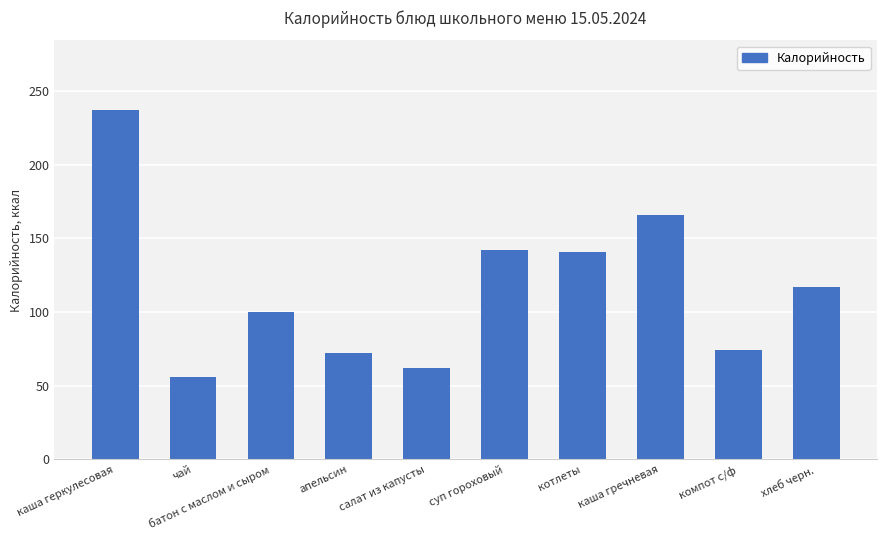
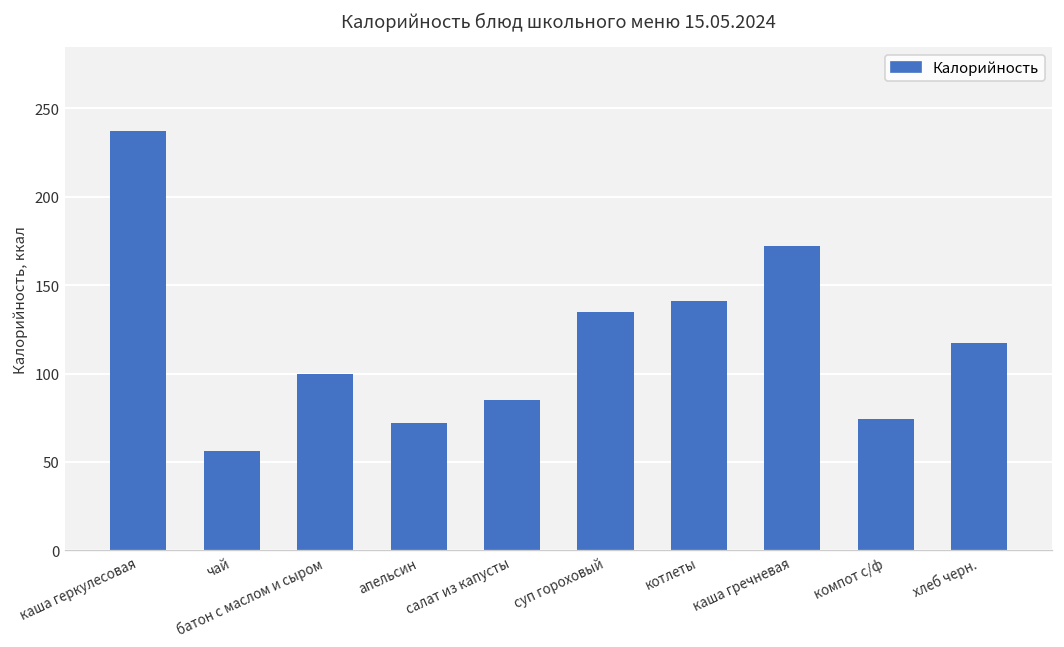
  {
    "каша геркулесовая": 237,
    "чай": 56,
    "батон с маслом и сыром": 100,
    "апельсин": 72,
-   "салат из капусты": 62,
-   "суп гороховый": 142,
+   "салат из капусты": 85,
+   "суп гороховый": 135,
    "котлеты": 141,
-   "каша гречневая": 166,
+   "каша гречневая": 172,
    "компот с/ф": 74,
    "хлеб черн.": 117
  }
